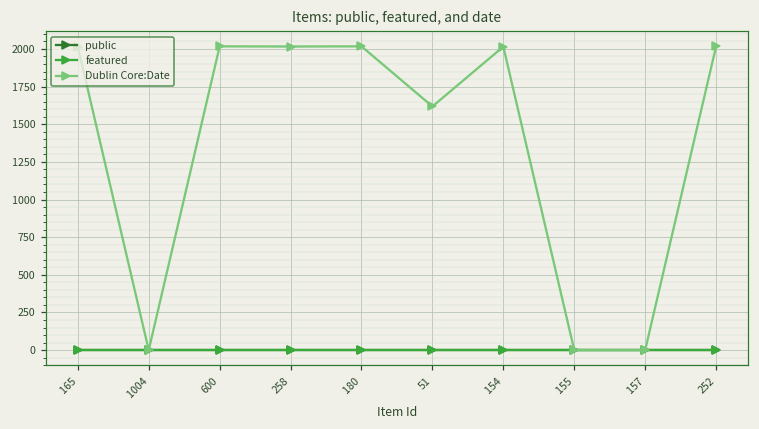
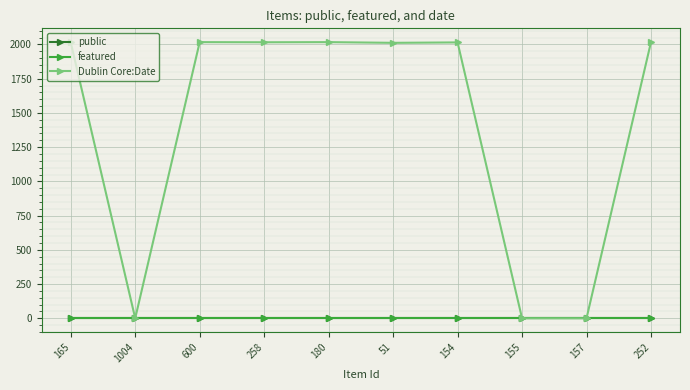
  {
    "featured": {
      "165": 0,
      "600": 0,
      "258": 0,
      "180": 0,
      "51": 0,
      "154": 0,
      "252": 0
    },
    "Dublin Core:Date": {
      "600": 2020,
      "258": 2020,
      "180": 2020,
-     "51": 1620,
+     "51": 2010,
      "154": 2020,
      "252": 2020
    }
  }
